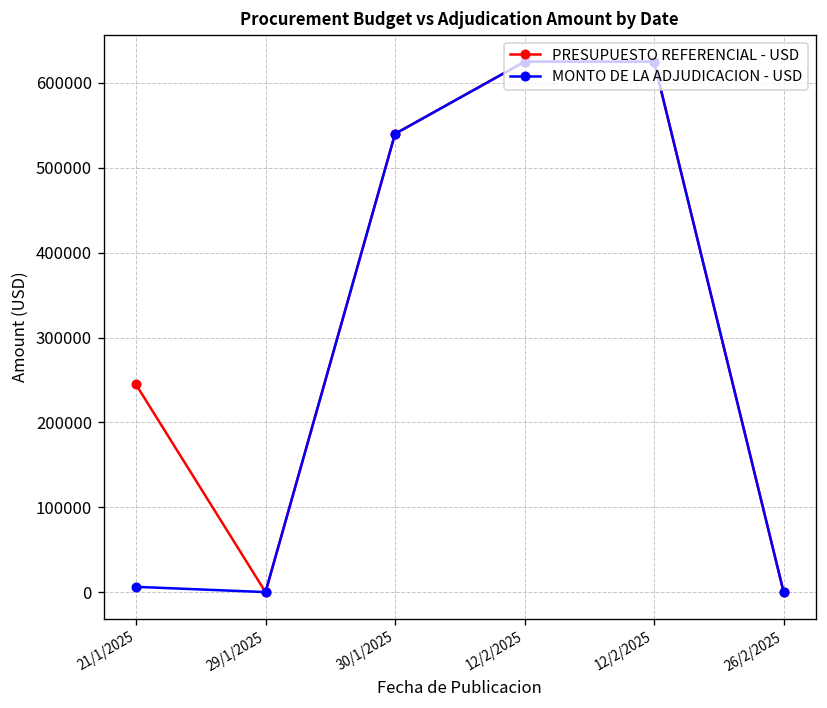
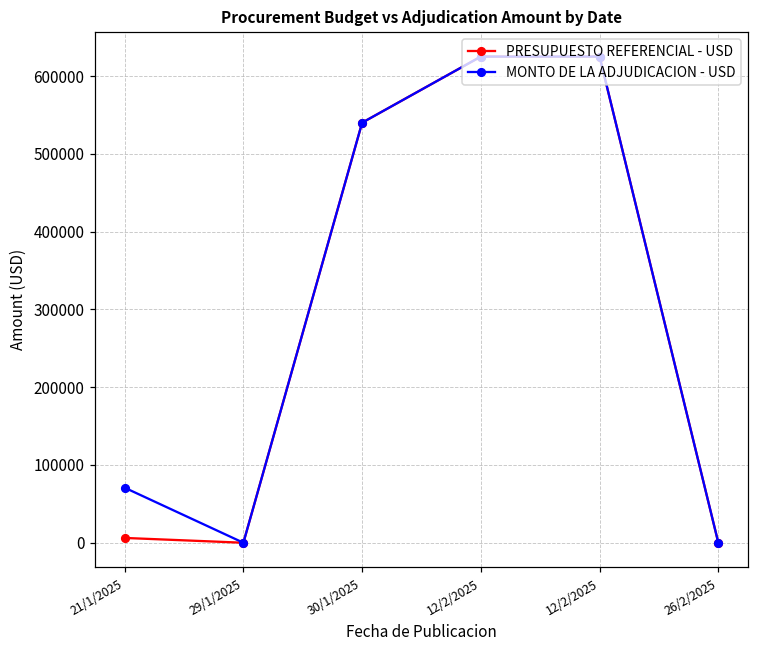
  {
    "PRESUPUESTO REFERENCIAL - USD": {
-     "21/1/2025": 240000
+     "21/1/2025": 10000
    },
    "MONTO DE LA ADJUDICACION - USD": {
-     "21/1/2025": 10000
+     "21/1/2025": 70000
    }
  }
